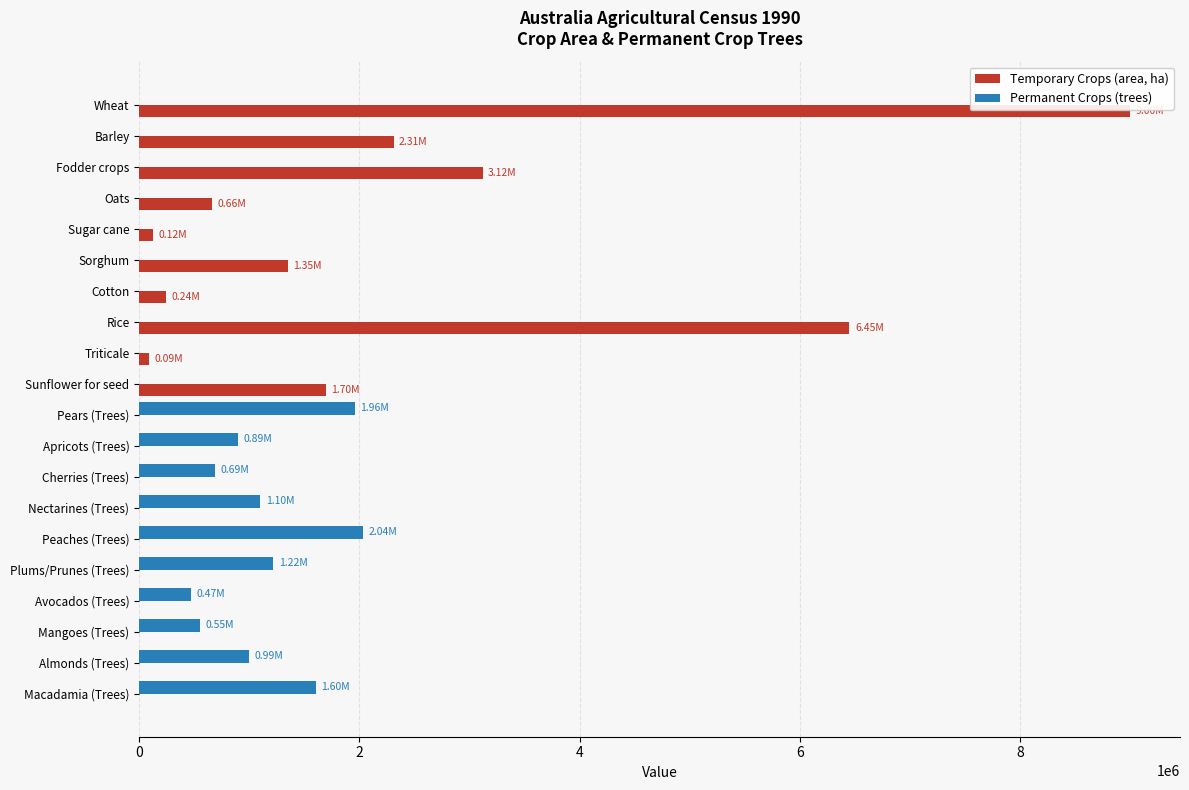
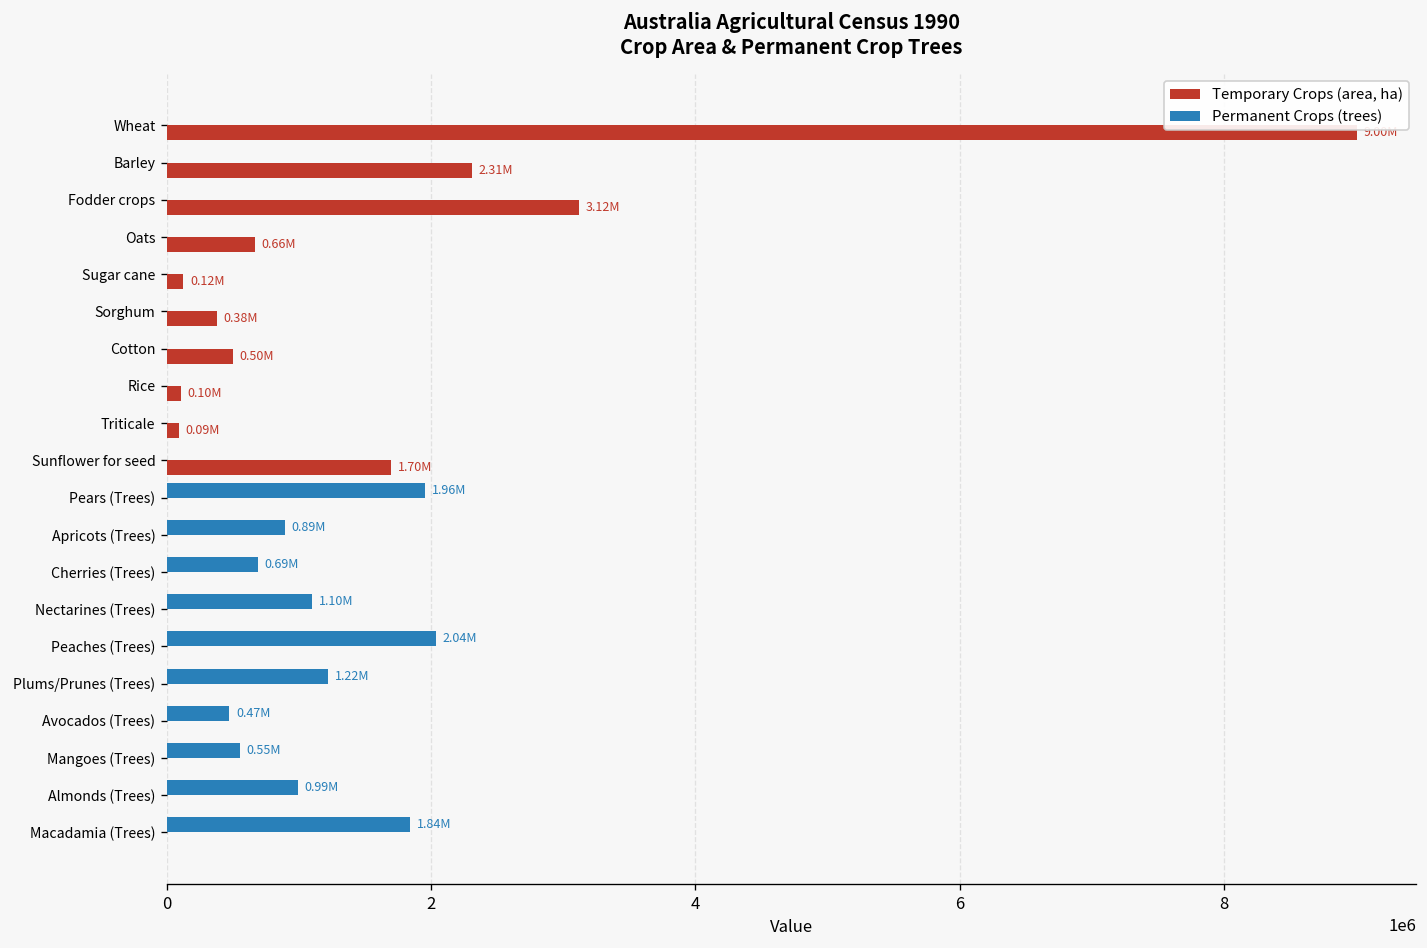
  {
    "Temporary Crops (area, ha)": {
      "Barley": "2.31M",
      "Fodder crops": "3.12M",
      "Oats": "0.66M",
      "Sugar cane": "0.12M",
-     "Sorghum": "1.35M",
-     "Cotton": "0.24M",
-     "Rice": "6.45M",
+     "Sorghum": "0.38M",
+     "Cotton": "0.50M",
+     "Rice": "0.10M",
      "Triticale": "0.09M",
      "Sunflower for seed": "1.70M"
    },
    "Permanent Crops (trees)": {
      "Pears (Trees)": "1.96M",
      "Apricots (Trees)": "0.89M",
      "Cherries (Trees)": "0.69M",
      "Nectarines (Trees)": "1.10M",
      "Peaches (Trees)": "2.04M",
      "Plums/Prunes (Trees)": "1.22M",
      "Avocados (Trees)": "0.47M",
      "Mangoes (Trees)": "0.55M",
      "Almonds (Trees)": "0.99M",
-     "Macadamia (Trees)": "1.60M"
+     "Macadamia (Trees)": "1.84M"
    }
  }
